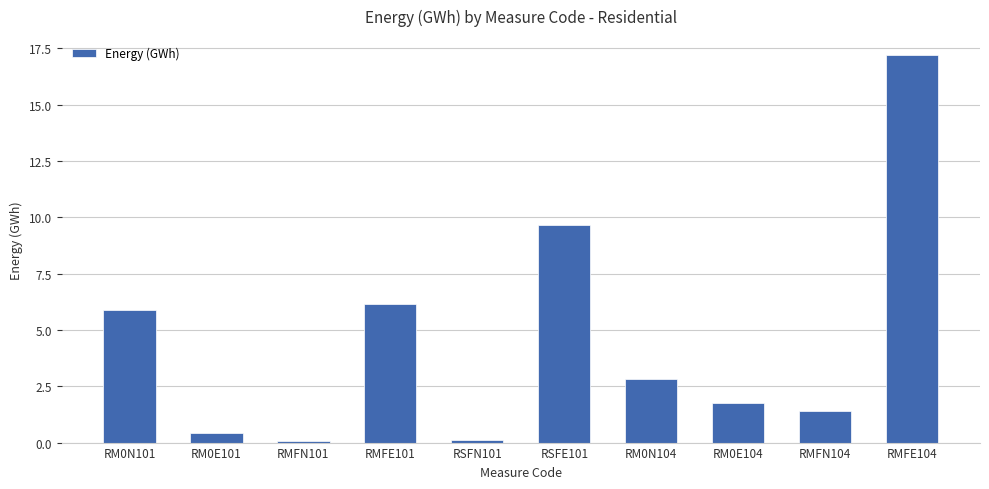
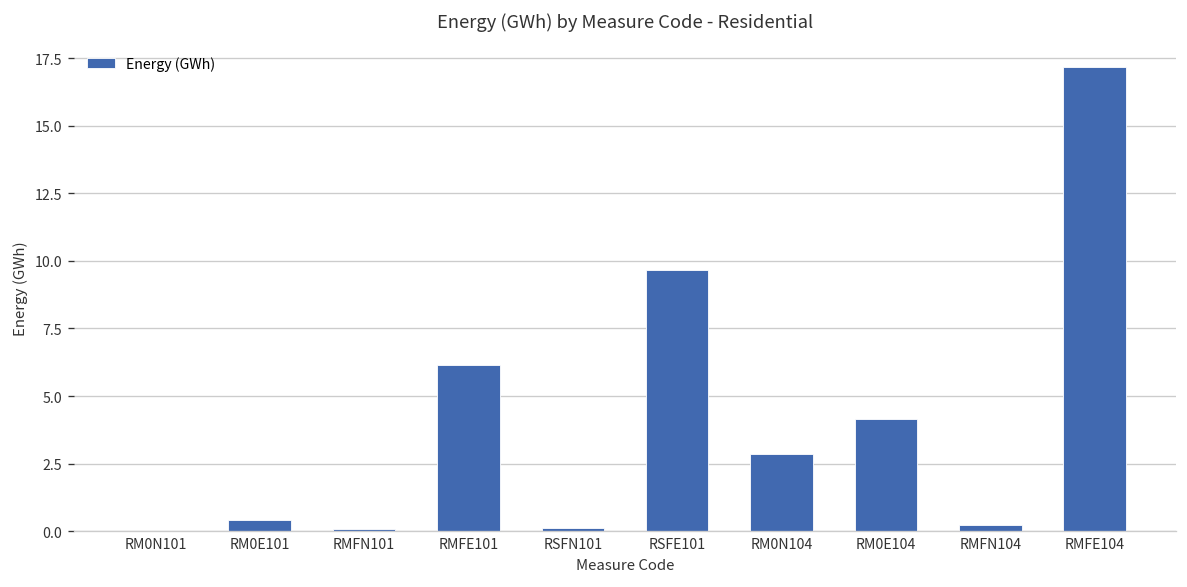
  {
-   "RM0N101": 5.9,
+   "RM0N101": 0.0,
    "RM0E101": 0.4,
    "RMFE101": 6.2,
    "RSFN101": 0.1,
    "RSFE101": 9.6,
    "RM0N104": 2.8,
-   "RM0E104": 1.8,
-   "RMFN104": 1.4,
+   "RM0E104": 4.1,
+   "RMFN104": 0.2,
    "RMFE104": 17.2
  }
